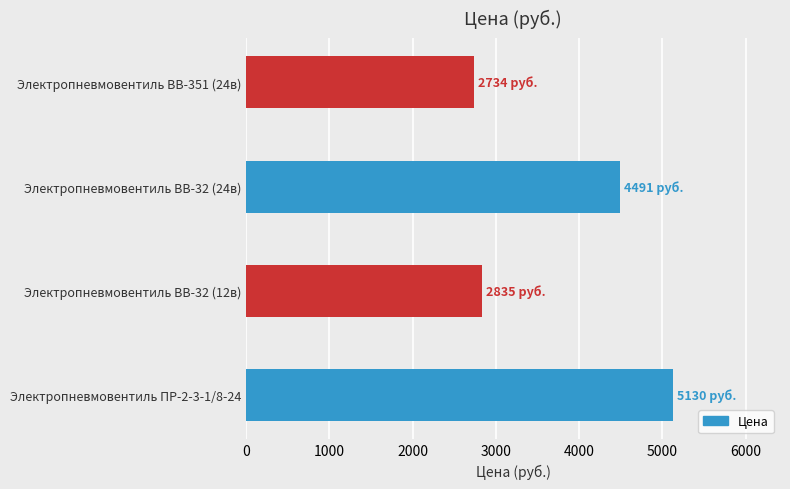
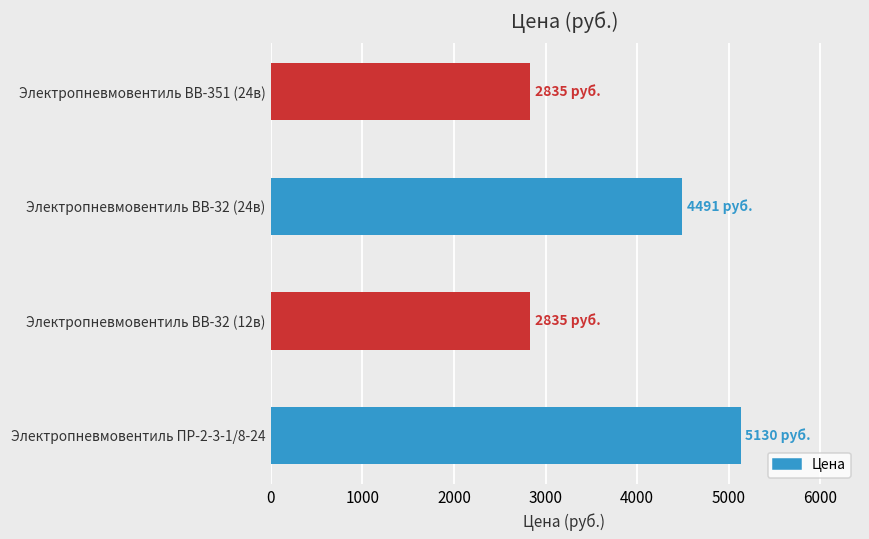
  {
-   "Электропневмовентиль ВВ-351 (24в)": 2734,
+   "Электропневмовентиль ВВ-351 (24в)": 2835,
    "Электропневмовентиль ВВ-32 (24в)": 4491,
    "Электропневмовентиль ВВ-32 (12в)": 2835,
    "Электропневмовентиль ПР-2-3-1/8-24": 5130
  }
